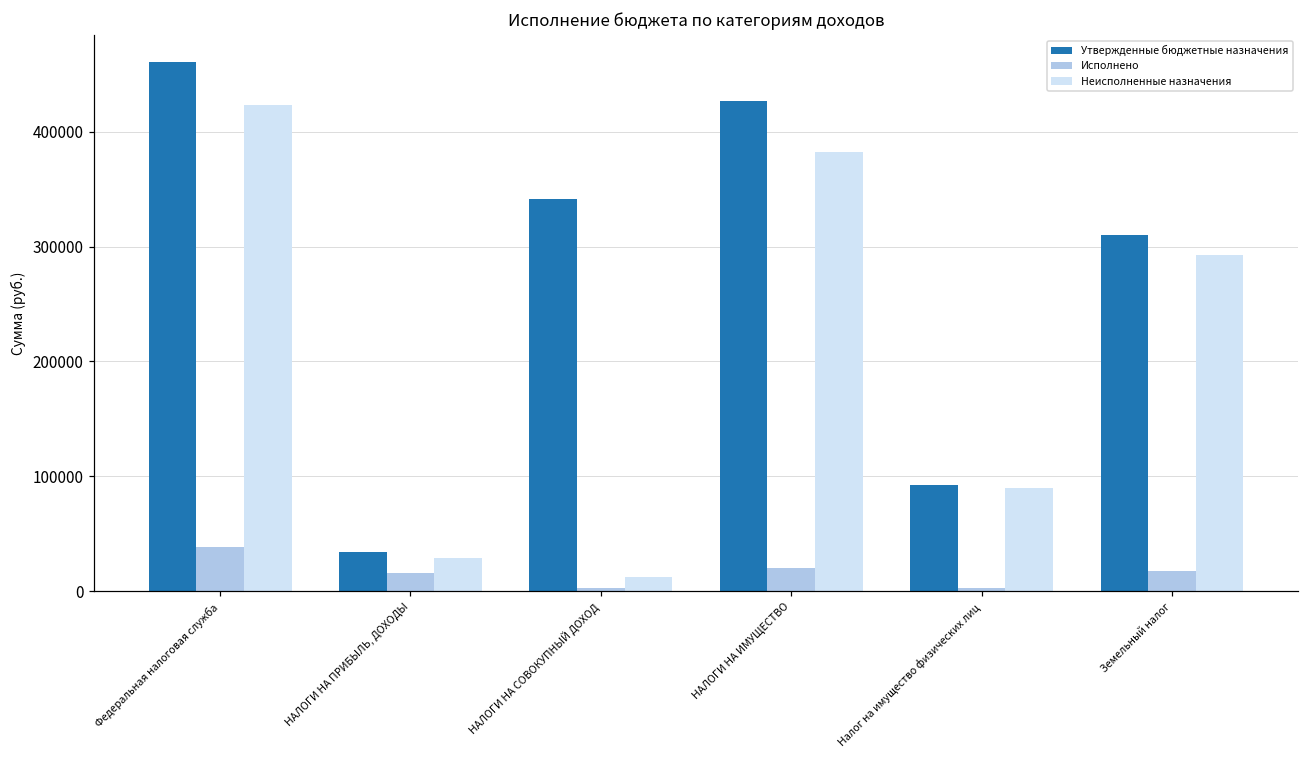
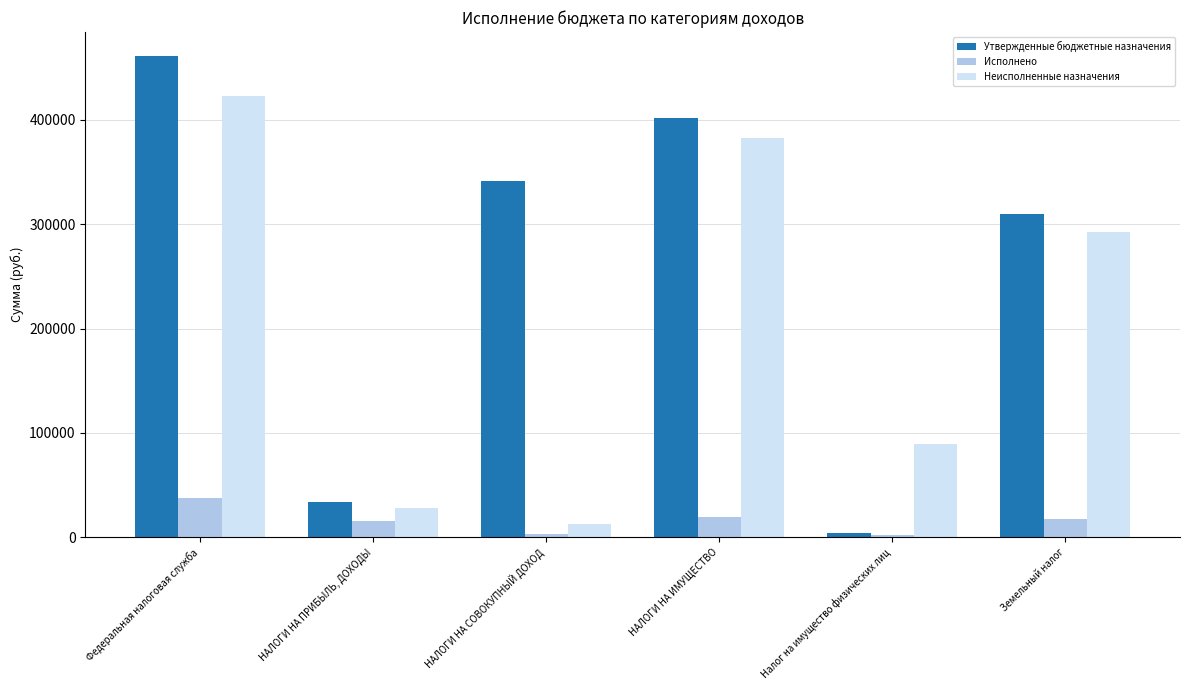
  {
    "Утвержденные бюджетные назначения": {
      "Федеральная налоговая служба": 461000,
      "НАЛОГИ НА ПРИБЫЛЬ, ДОХОДЫ": 34000,
      "НАЛОГИ НА СОВОКУПНЫЙ ДОХОД": 342000,
-     "НАЛОГИ НА ИМУЩЕСТВО": 427000,
-     "Налог на имущество физических лиц": 92000,
+     "НАЛОГИ НА ИМУЩЕСТВО": 402000,
+     "Налог на имущество физических лиц": 5000,
      "Земельный налог": 310000
    }
  }
